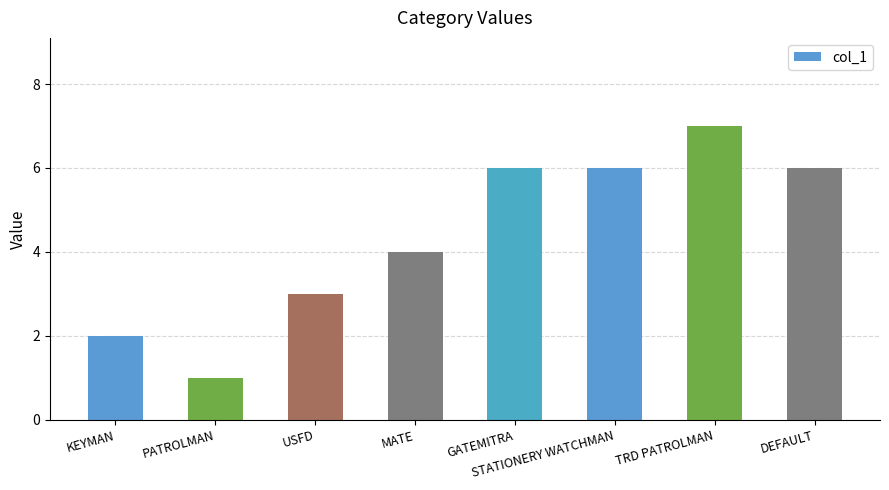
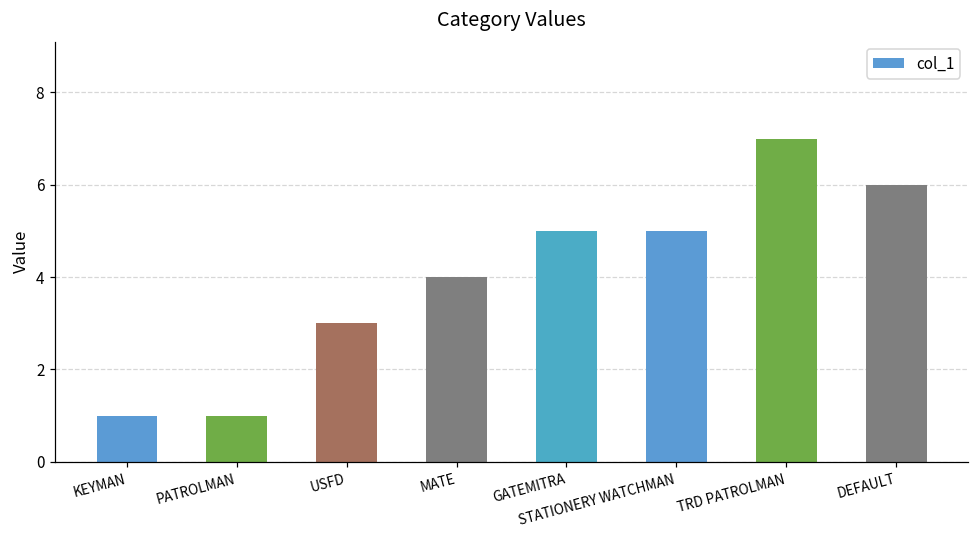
  {
-   "KEYMAN": 2,
+   "KEYMAN": 1,
    "PATROLMAN": 1,
    "USFD": 3,
    "MATE": 4,
-   "GATEMITRA": 6,
-   "STATIONERY WATCHMAN": 6,
+   "GATEMITRA": 5,
+   "STATIONERY WATCHMAN": 5,
    "TRD PATROLMAN": 7,
    "DEFAULT": 6
  }
